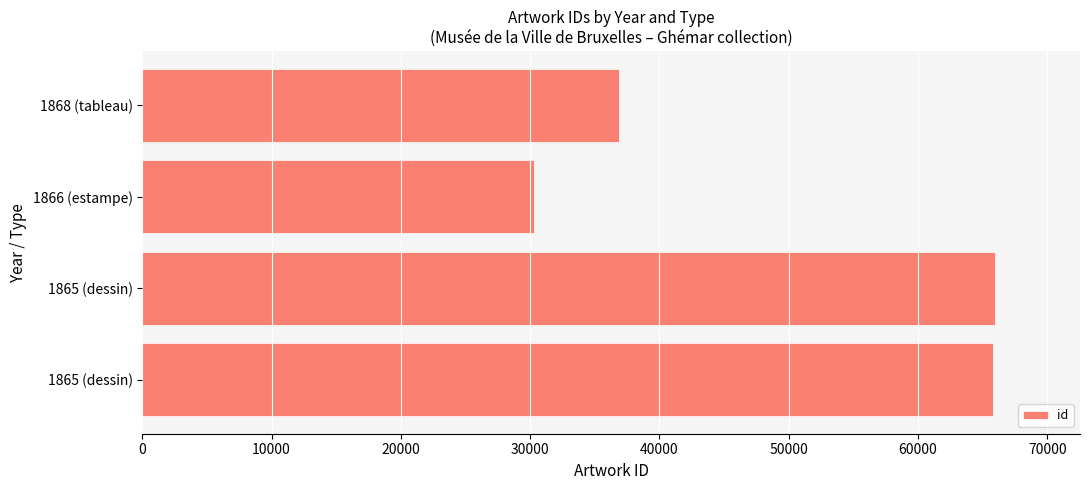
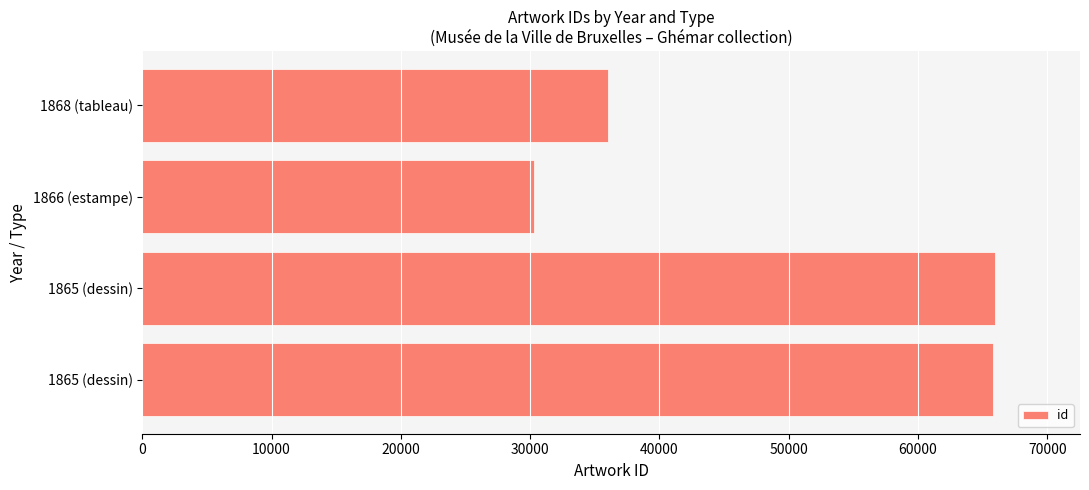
  {
-   "1868 (tableau)": 36800,
+   "1868 (tableau)": 36000,
    "1866 (estampe)": 30300
  }
